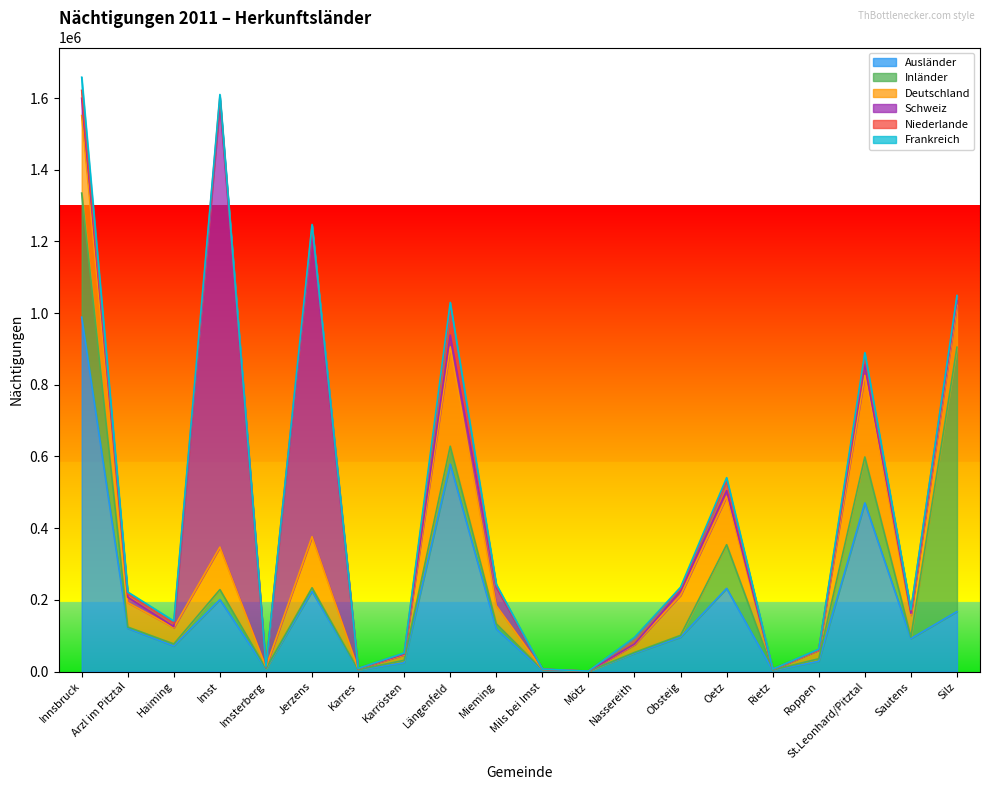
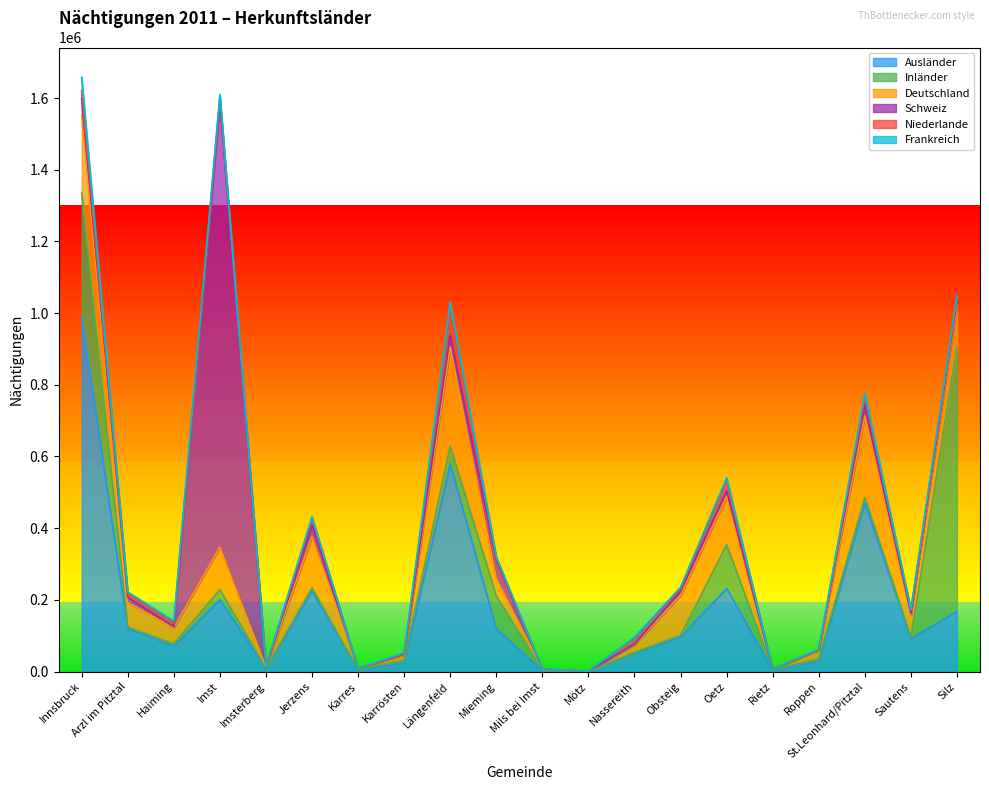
  {
    "Inländer": {
      "Innsbruck": 350000,
      "Imst": 30000,
      "Jerzens": 10000,
      "Längenfeld": 50000,
-     "Mieming": 10000,
+     "Mieming": 90000,
      "Oetz": 120000,
-     "St.Leonhard/Pitztal": 130000,
+     "St.Leonhard/Pitztal": 20000,
      "Silz": 740000
    },
    "Deutschland": {
      "Innsbruck": 220000,
      "Arzl im Pitztal": 70000,
      "Imst": 120000,
      "Jerzens": 140000,
      "Längenfeld": 280000,
      "Mieming": 50000,
      "Obsteig": 110000,
      "Oetz": 130000,
      "St.Leonhard/Pitztal": 230000,
      "Silz": 120000
    },
    "Schweiz": {
      "Innsbruck": 50000,
      "Arzl im Pitztal": 10000,
      "Imst": 1240000,
-     "Jerzens": 850000,
+     "Jerzens": 30000,
      "Längenfeld": 30000,
      "Oetz": 20000,
      "St.Leonhard/Pitztal": 30000,
      "Silz": 10000
    },
    "Niederlande": {
      "Innsbruck": 20000,
      "Längenfeld": 70000,
      "Oetz": 30000,
      "St.Leonhard/Pitztal": 20000
    }
  }
